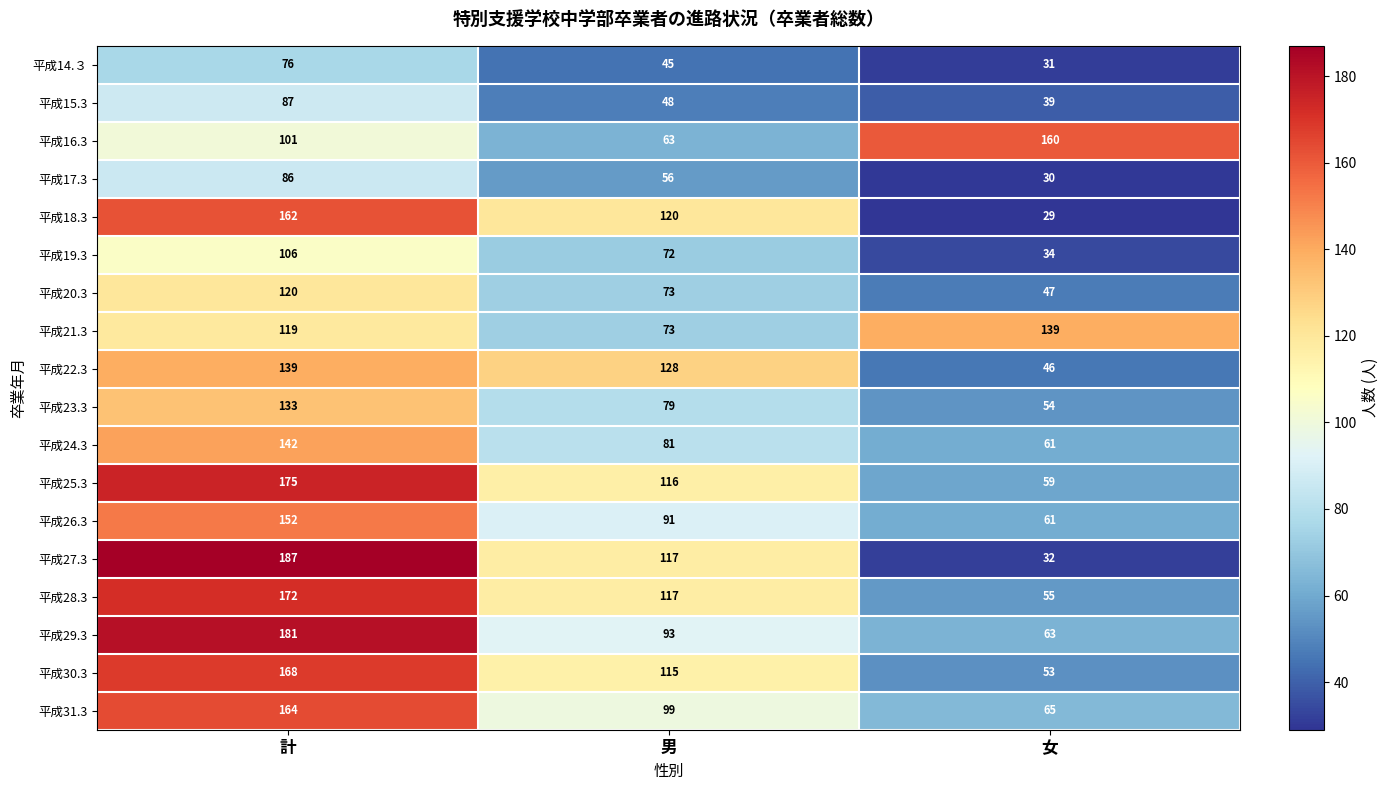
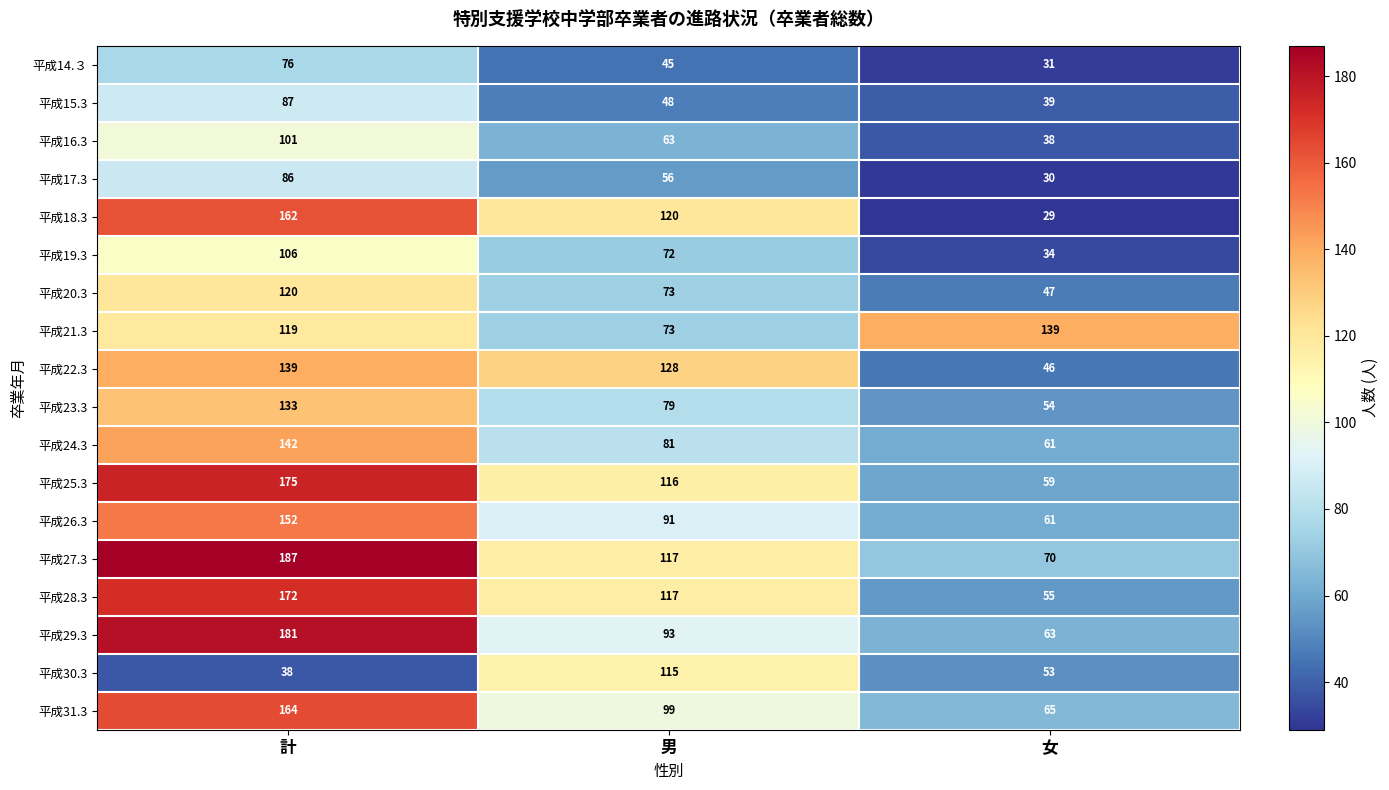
  {
    "平成14.３": {
      "計": 76,
      "男": 45,
      "女": 31
    },
    "平成15.3": {
      "計": 87,
      "男": 48,
      "女": 39
    },
    "平成16.3": {
      "計": 101,
      "男": 63,
-     "女": 160
+     "女": 38
    },
    "平成17.3": {
      "計": 86,
      "男": 56,
      "女": 30
    },
    "平成18.3": {
      "計": 162,
      "男": 120,
      "女": 29
    },
    "平成19.3": {
      "計": 106,
      "男": 72,
      "女": 34
    },
    "平成20.3": {
      "計": 120,
      "男": 73,
      "女": 47
    },
    "平成21.3": {
      "計": 119,
      "男": 73,
      "女": 139
    },
    "平成22.3": {
      "計": 139,
      "男": 128,
      "女": 46
    },
    "平成23.3": {
      "計": 133,
      "男": 79,
      "女": 54
    },
    "平成24.3": {
      "計": 142,
      "男": 81,
      "女": 61
    },
    "平成25.3": {
      "計": 175,
      "男": 116,
      "女": 59
    },
    "平成26.3": {
      "計": 152,
      "男": 91,
      "女": 61
    },
    "平成27.3": {
      "計": 187,
      "男": 117,
-     "女": 32
+     "女": 70
    },
    "平成28.3": {
      "計": 172,
      "男": 117,
      "女": 55
    },
    "平成29.3": {
      "計": 181,
      "男": 93,
      "女": 63
    },
    "平成30.3": {
-     "計": 168,
+     "計": 38,
      "男": 115,
      "女": 53
    },
    "平成31.3": {
      "計": 164,
      "男": 99,
      "女": 65
    }
  }
